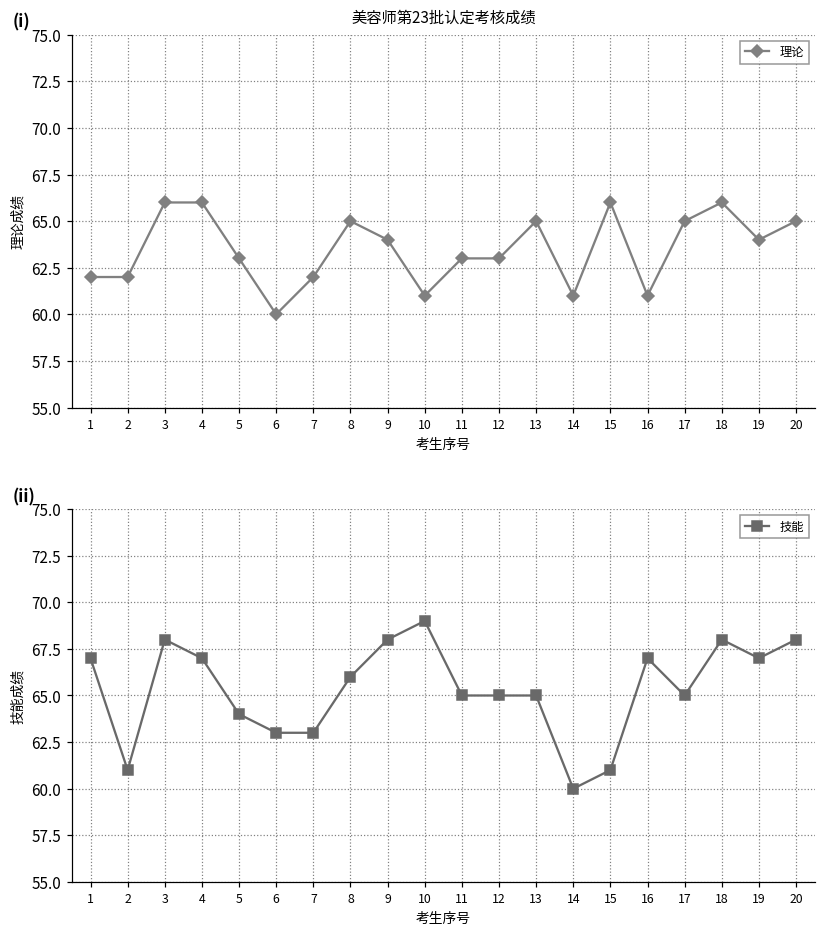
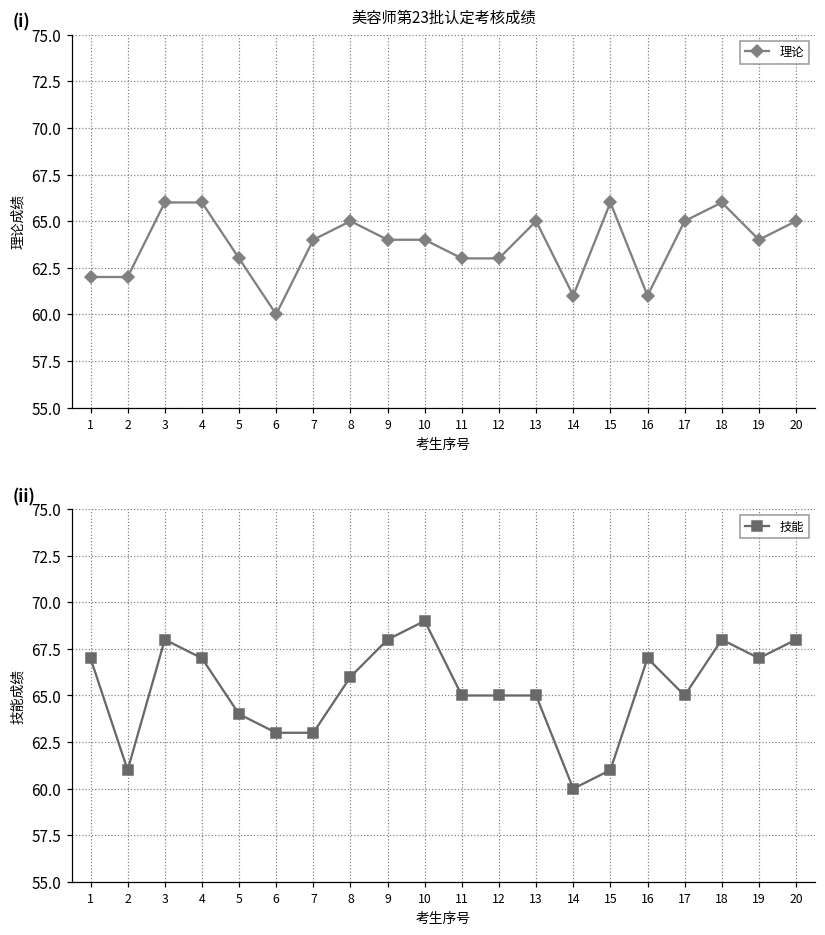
  {
    "美容师第23批认定考核成绩": {
      "1": 62,
      "2": 62,
      "3": 66,
      "4": 66,
      "5": 63,
      "6": 60,
-     "7": 62,
+     "7": 64,
      "8": 65,
      "9": 64,
-     "10": 61,
+     "10": 64,
      "11": 63,
      "12": 63,
      "13": 65,
      "14": 61,
      "15": 66,
      "16": 61,
      "17": 65,
      "18": 66,
      "19": 64,
      "20": 65
    }
  }
